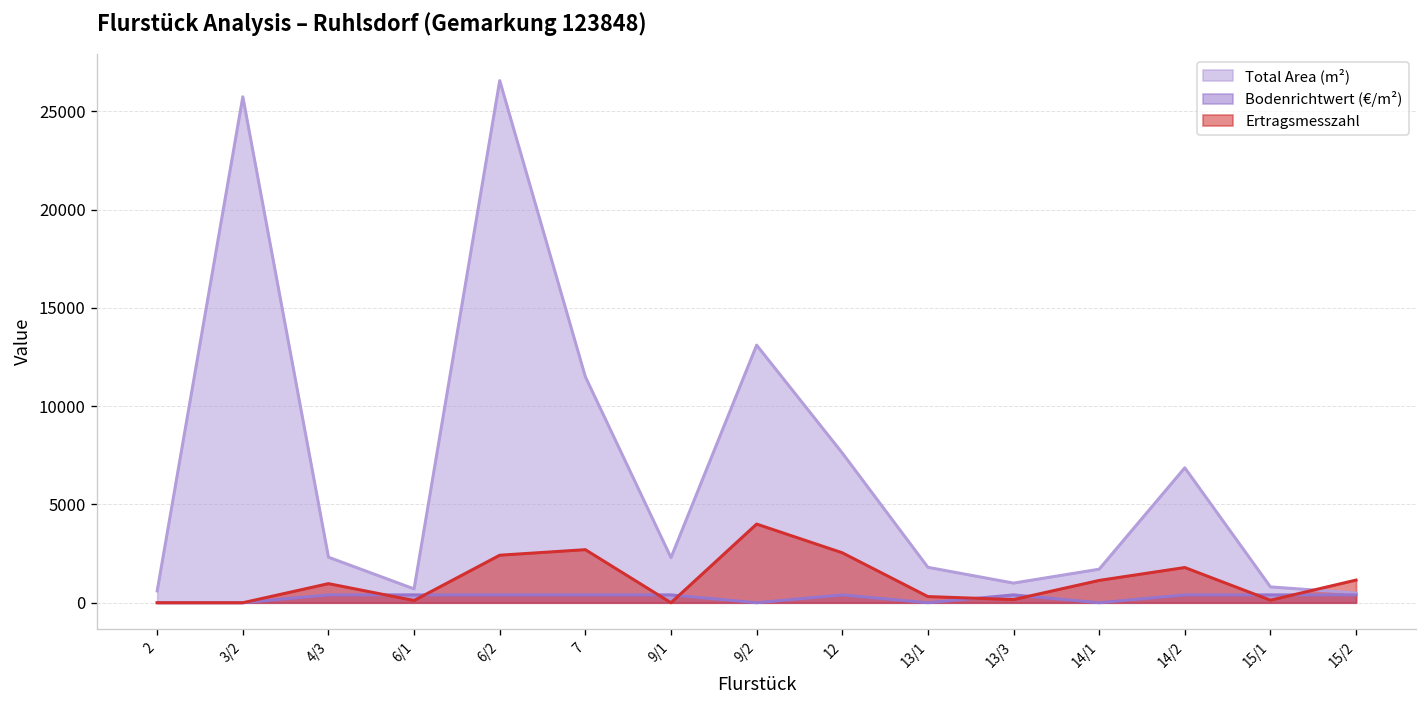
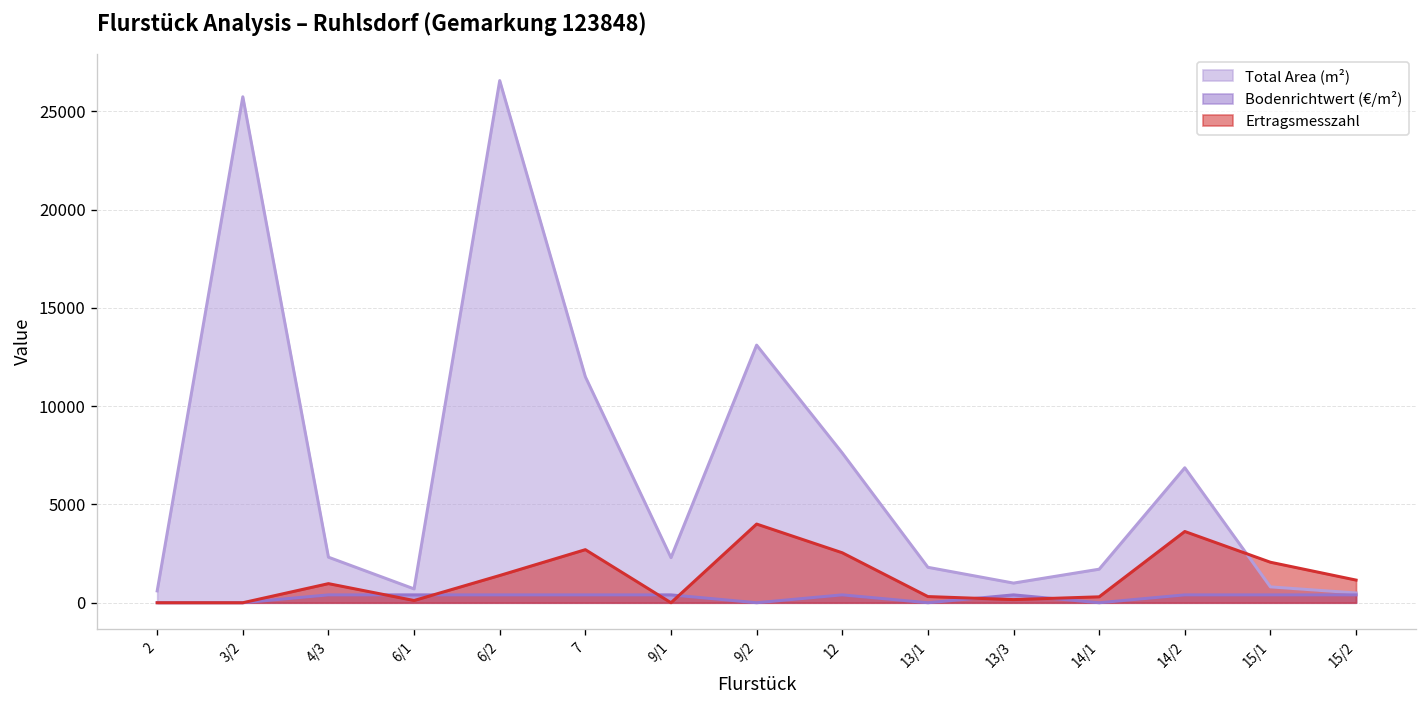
  {
    "Ertragsmesszahl": {
      "4/3": 1000,
      "6/1": 100,
-     "6/2": 2400,
+     "6/2": 1400,
      "7": 2700,
      "9/1": 0,
      "9/2": 4000,
      "12": 2500,
      "13/1": 300,
      "13/3": 200,
-     "14/1": 1100,
-     "14/2": 1800,
-     "15/1": 100,
+     "14/1": 300,
+     "14/2": 3600,
+     "15/1": 2100,
      "15/2": 1200
    }
  }
